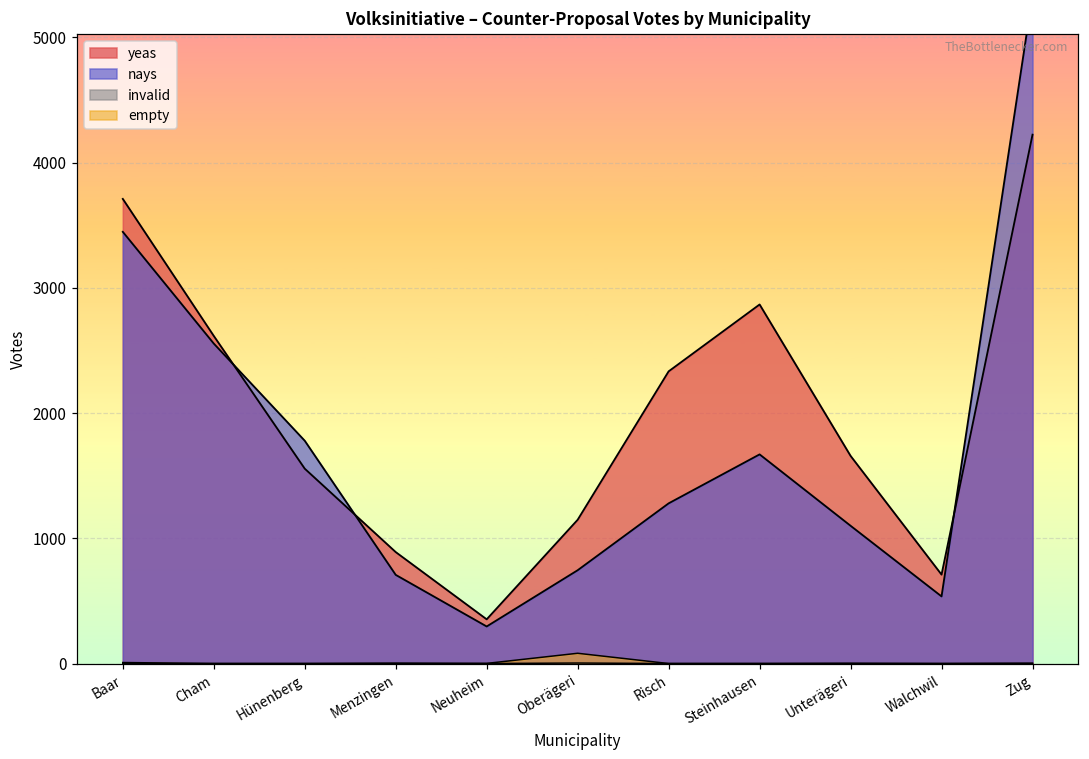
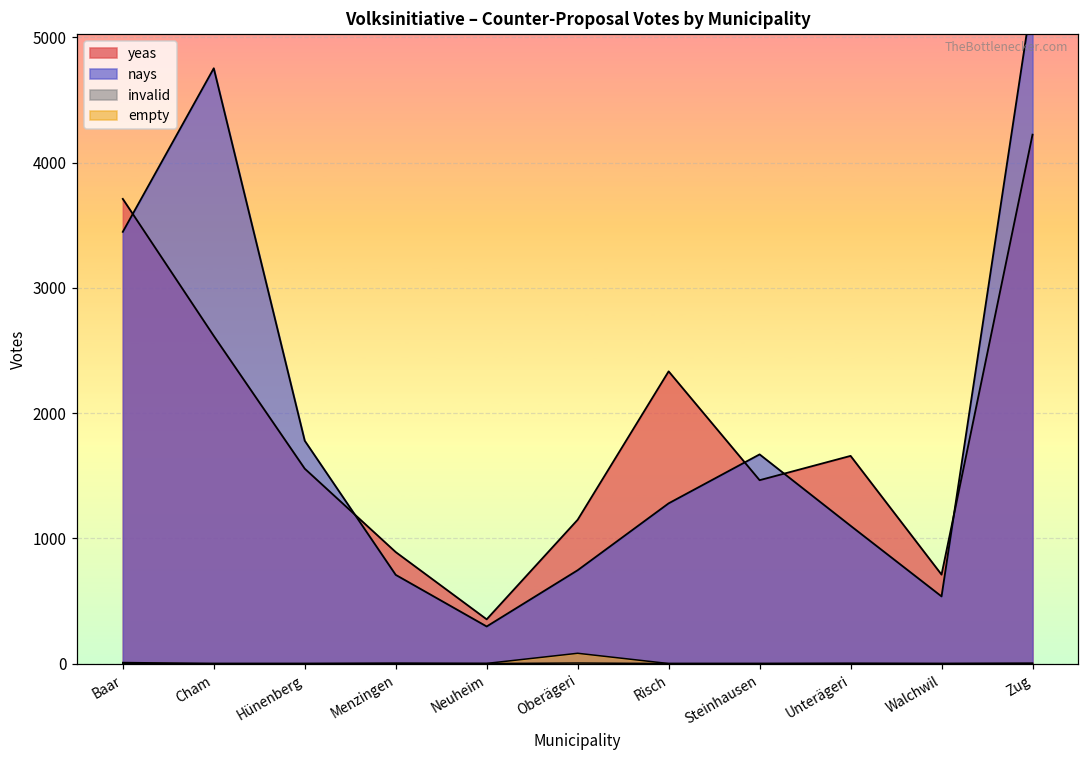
  {
    "yeas": {
      "Baar": 3710,
      "Cham": 2620,
      "Hünenberg": 1560,
      "Menzingen": 890,
      "Neuheim": 350,
      "Oberägeri": 1150,
      "Risch": 2330,
-     "Steinhausen": 2870,
+     "Steinhausen": 1460,
      "Unterägeri": 1660,
      "Walchwil": 710,
      "Zug": 4220
    },
    "nays": {
      "Baar": 3450,
-     "Cham": 2560,
+     "Cham": 4750,
      "Hünenberg": 1780,
      "Menzingen": 710,
      "Neuheim": 300,
      "Oberägeri": 750,
      "Risch": 1280,
      "Steinhausen": 1670,
      "Unterägeri": 1100,
      "Walchwil": 540
    },
    "invalid": {
      "Oberägeri": 0
    },
    "empty": {
      "Oberägeri": 80
    }
  }
